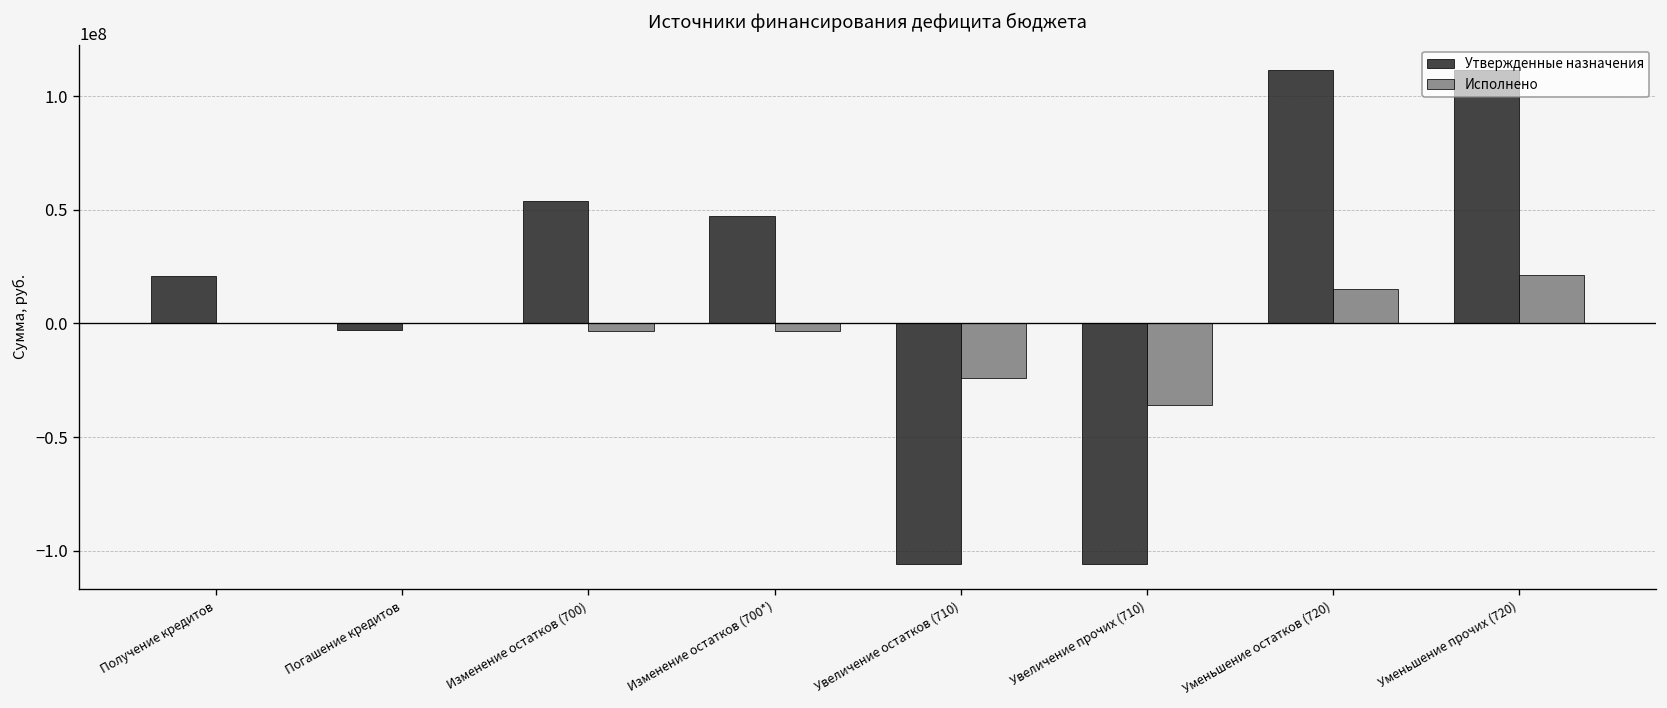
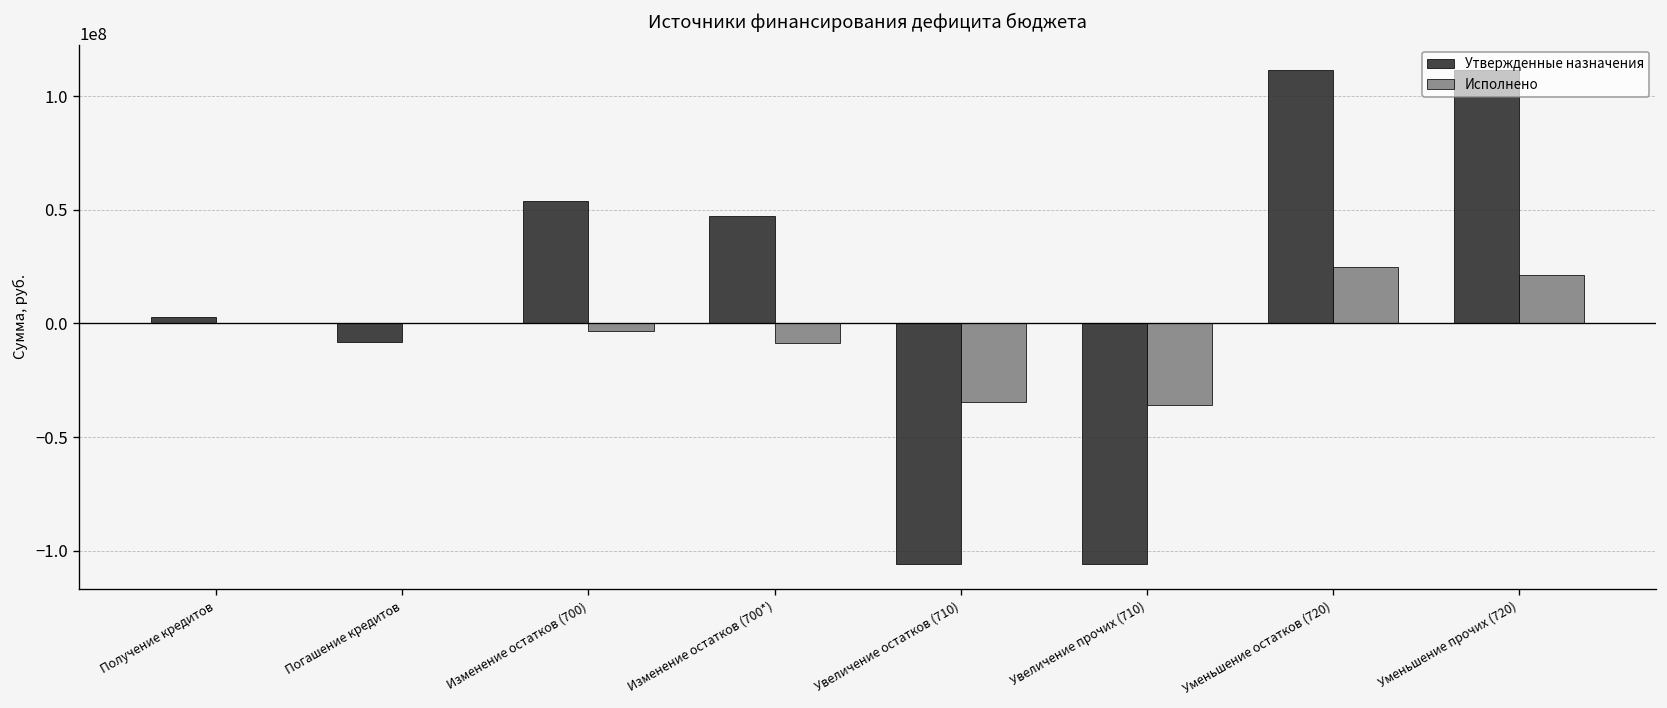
  {
    "Утвержденные назначения": {
-     "Получение кредитов": 21000000,
-     "Погашение кредитов": -3000000,
+     "Получение кредитов": 3000000,
+     "Погашение кредитов": -8000000,
      "Изменение остатков (700)": 54000000,
      "Изменение остатков (700*)": 47000000,
      "Увеличение остатков (710)": -106000000,
      "Увеличение прочих (710)": -106000000,
      "Уменьшение остатков (720)": 112000000
    },
    "Исполнено": {
      "Получение кредитов": 0,
      "Погашение кредитов": 0,
      "Изменение остатков (700)": -3000000,
-     "Изменение остатков (700*)": -3000000,
-     "Увеличение остатков (710)": -24000000,
+     "Изменение остатков (700*)": -9000000,
+     "Увеличение остатков (710)": -35000000,
      "Увеличение прочих (710)": -36000000,
-     "Уменьшение остатков (720)": 15000000,
+     "Уменьшение остатков (720)": 25000000,
      "Уменьшение прочих (720)": 21000000
    }
  }
